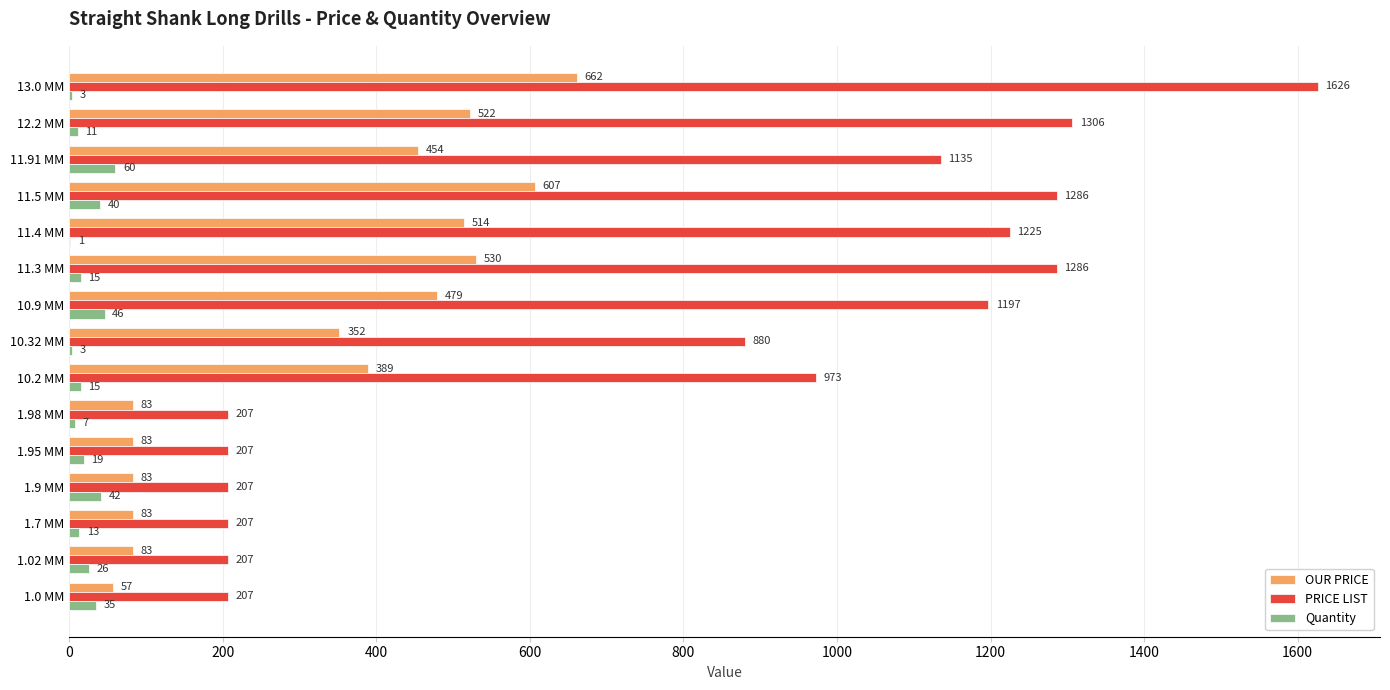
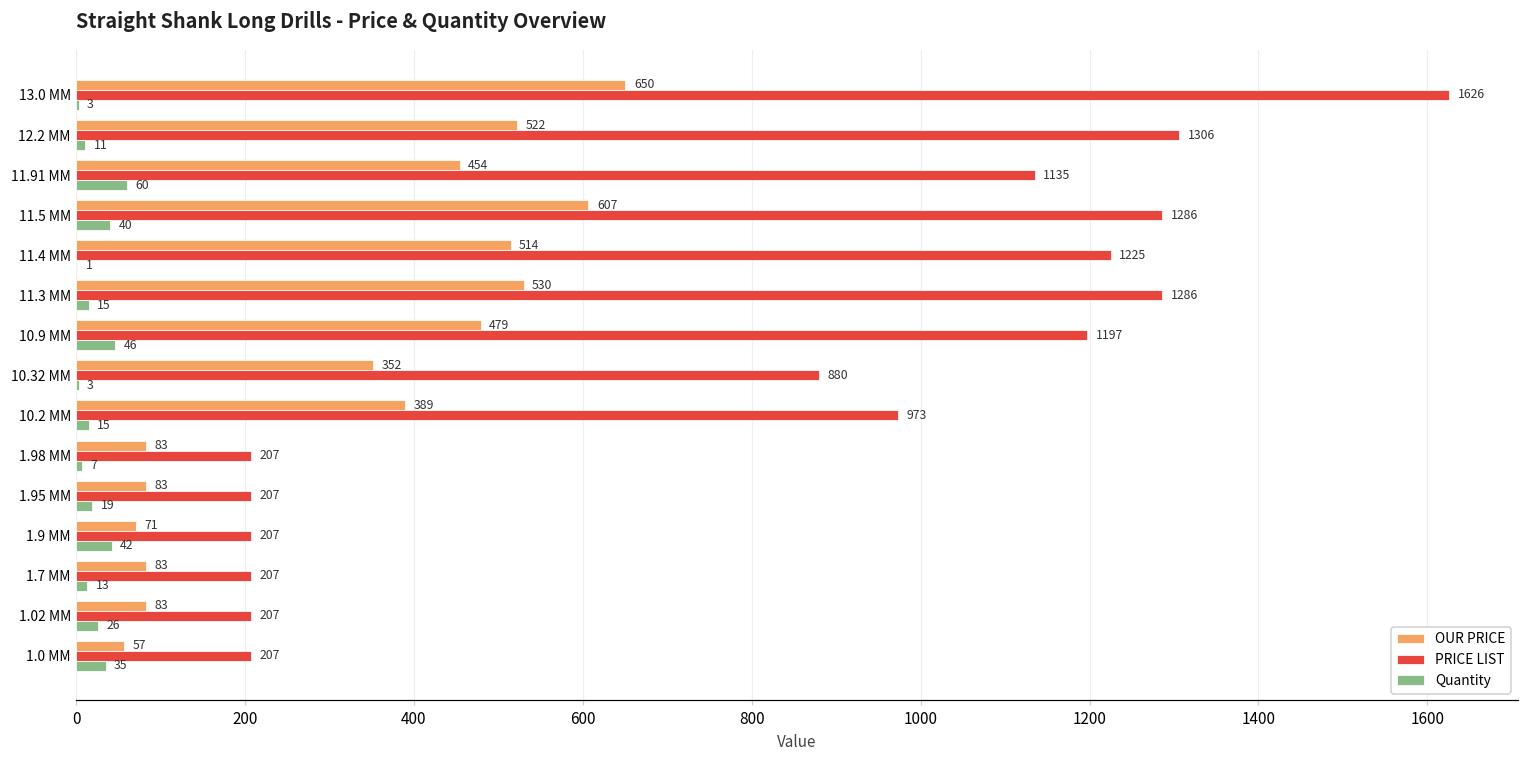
  {
    "OUR PRICE": {
-     "13.0 MM": 662,
+     "13.0 MM": 650,
      "12.2 MM": 522,
      "11.91 MM": 454,
      "11.5 MM": 607,
      "11.4 MM": 514,
      "11.3 MM": 530,
      "10.9 MM": 479,
      "10.32 MM": 352,
      "10.2 MM": 389,
      "1.98 MM": 83,
      "1.95 MM": 83,
-     "1.9 MM": 83,
+     "1.9 MM": 71,
      "1.7 MM": 83,
      "1.02 MM": 83,
      "1.0 MM": 57
    },
    "PRICE LIST": {
      "13.0 MM": 1626,
      "12.2 MM": 1306,
      "11.91 MM": 1135,
      "11.5 MM": 1286,
      "11.4 MM": 1225,
      "11.3 MM": 1286,
      "10.9 MM": 1197,
      "10.32 MM": 880,
      "10.2 MM": 973,
      "1.98 MM": 207,
      "1.95 MM": 207,
      "1.9 MM": 207,
      "1.7 MM": 207,
      "1.02 MM": 207,
      "1.0 MM": 207
    },
    "Quantity": {
      "13.0 MM": 3,
      "12.2 MM": 11,
      "11.91 MM": 60,
      "11.5 MM": 40,
      "11.4 MM": 1,
      "11.3 MM": 15,
      "10.9 MM": 46,
      "10.32 MM": 3,
      "10.2 MM": 15,
      "1.98 MM": 7,
      "1.95 MM": 19,
      "1.9 MM": 42,
      "1.7 MM": 13,
      "1.02 MM": 26,
      "1.0 MM": 35
    }
  }
